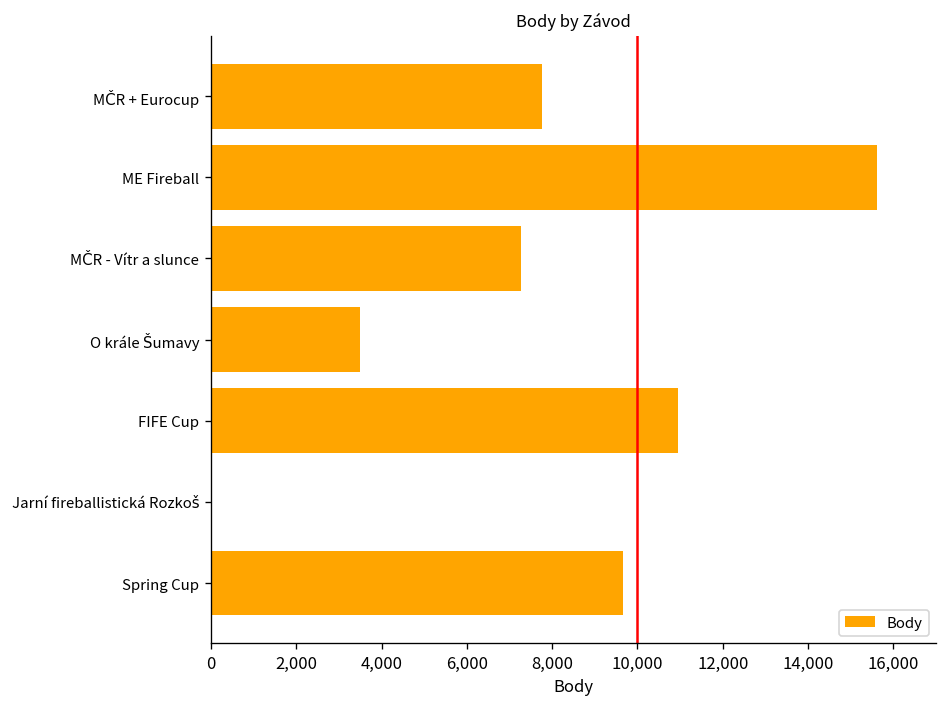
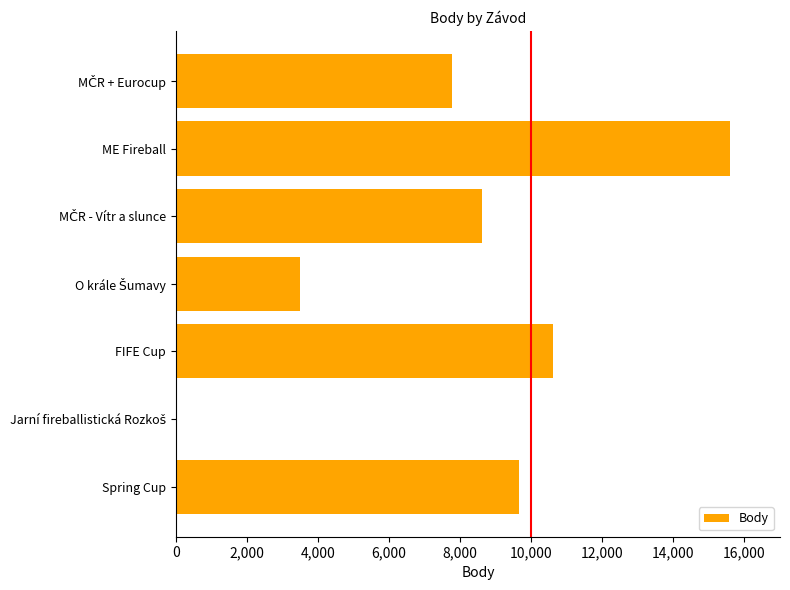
  {
    "MČR + Eurocup": "7,800",
    "ME Fireball": "15,600",
-   "MČR - Vítr a slunce": "7,300",
+   "MČR - Vítr a slunce": "8,600",
    "O krále Šumavy": "3,500",
-   "FIFE Cup": "11,000",
+   "FIFE Cup": "10,600",
    "Jarní fireballistická Rozkoš": "0",
    "Spring Cup": "9,700"
  }
